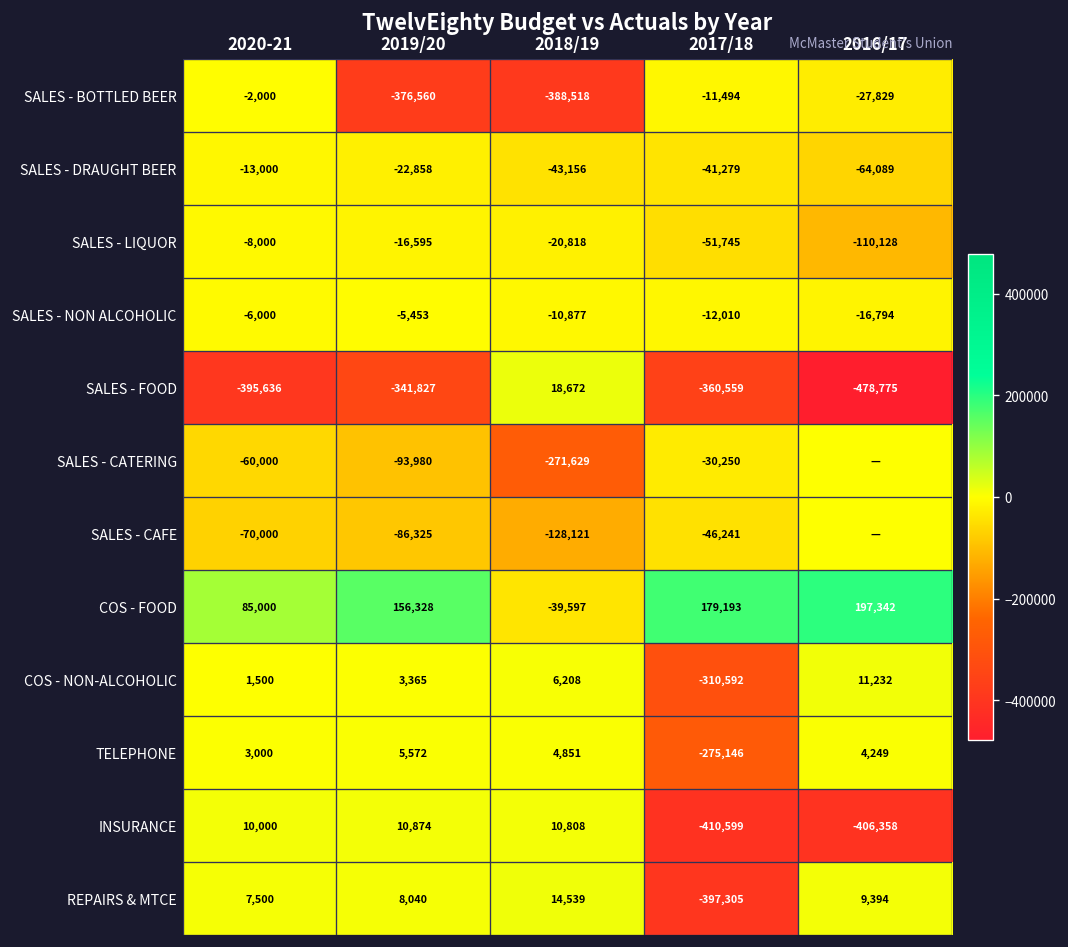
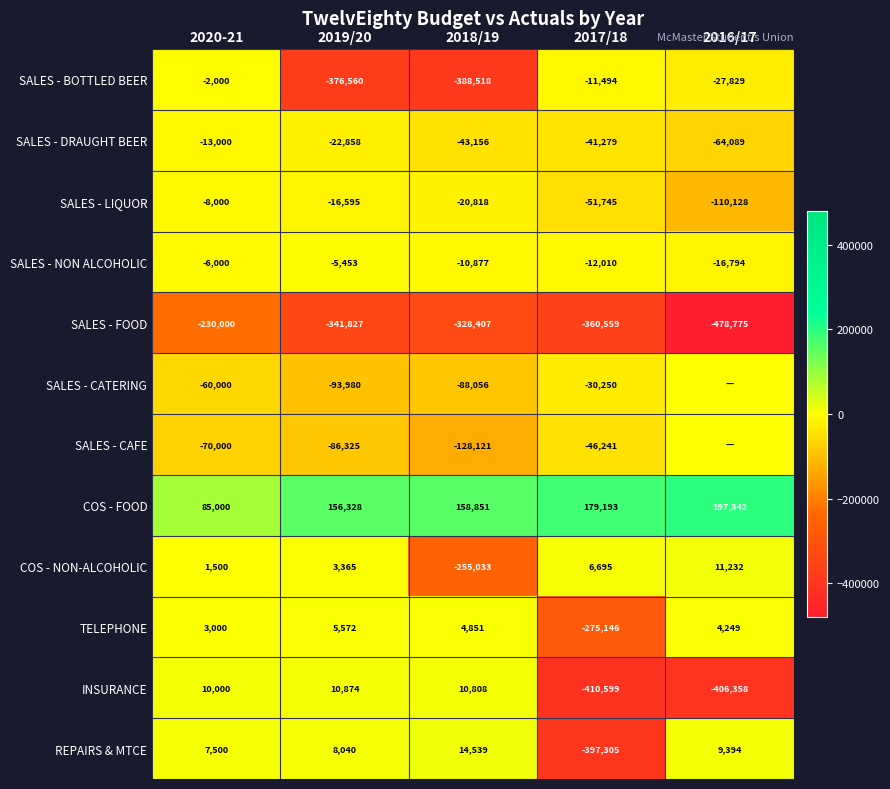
  {
    "SALES - BOTTLED BEER": {
      "2020-21": "-2,000",
      "2019/20": "-376,560",
      "2018/19": "-388,518",
      "2017/18": "-11,494",
      "2016/17": "-27,829"
    },
    "SALES - DRAUGHT BEER": {
      "2020-21": "-13,000",
      "2019/20": "-22,858",
      "2018/19": "-43,156",
      "2017/18": "-41,279",
      "2016/17": "-64,089"
    },
    "SALES - LIQUOR": {
      "2020-21": "-8,000",
      "2019/20": "-16,595",
      "2018/19": "-20,818",
      "2017/18": "-51,745",
      "2016/17": "-110,128"
    },
    "SALES - NON ALCOHOLIC": {
      "2020-21": "-6,000",
      "2019/20": "-5,453",
      "2018/19": "-10,877",
      "2017/18": "-12,010",
      "2016/17": "-16,794"
    },
    "SALES - FOOD": {
-     "2020-21": "-395,636",
+     "2020-21": "-230,000",
      "2019/20": "-341,827",
-     "2018/19": "18,672",
+     "2018/19": "-328,407",
      "2017/18": "-360,559",
      "2016/17": "-478,775"
    },
    "SALES - CATERING": {
      "2020-21": "-60,000",
      "2019/20": "-93,980",
-     "2018/19": "-271,629",
+     "2018/19": "-88,056",
      "2017/18": "-30,250"
    },
    "SALES - CAFE": {
      "2020-21": "-70,000",
      "2019/20": "-86,325",
      "2018/19": "-128,121",
      "2017/18": "-46,241"
    },
    "COS - FOOD": {
      "2020-21": "85,000",
      "2019/20": "156,328",
-     "2018/19": "-39,597",
+     "2018/19": "158,851",
      "2017/18": "179,193",
      "2016/17": "197,342"
    },
    "COS - NON-ALCOHOLIC": {
      "2020-21": "1,500",
      "2019/20": "3,365",
-     "2018/19": "6,208",
-     "2017/18": "-310,592",
+     "2018/19": "-255,033",
+     "2017/18": "6,695",
      "2016/17": "11,232"
    },
    "TELEPHONE": {
      "2020-21": "3,000",
      "2019/20": "5,572",
      "2018/19": "4,851",
      "2017/18": "-275,146",
      "2016/17": "4,249"
    },
    "INSURANCE": {
      "2020-21": "10,000",
      "2019/20": "10,874",
      "2018/19": "10,808",
      "2017/18": "-410,599",
      "2016/17": "-406,358"
    },
    "REPAIRS & MTCE": {
      "2020-21": "7,500",
      "2019/20": "8,040",
      "2018/19": "14,539",
      "2017/18": "-397,305",
      "2016/17": "9,394"
    }
  }
